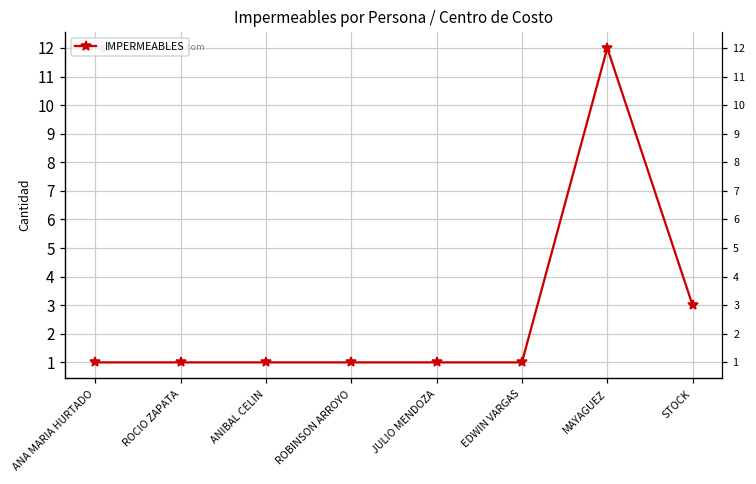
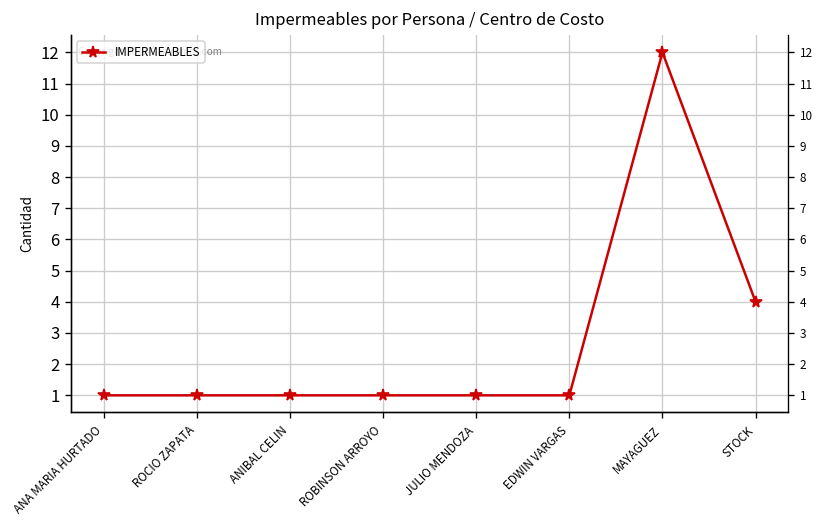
  {
    "ANA MARIA HURTADO": 1,
    "ROCIO ZAPATA": 1,
    "ANIBAL CELIN": 1,
    "ROBINSON ARROYO": 1,
    "JULIO MENDOZA": 1,
    "EDWIN VARGAS": 1,
    "MAYAGUEZ": 12,
-   "STOCK": 3
+   "STOCK": 4
  }
